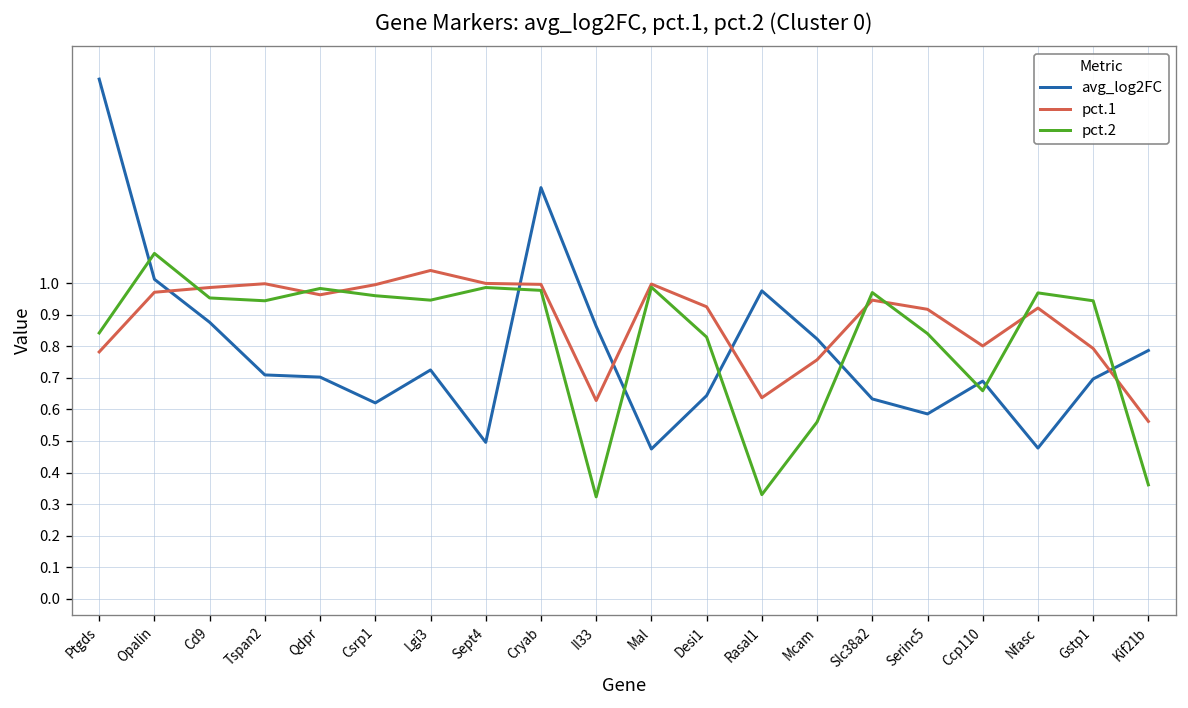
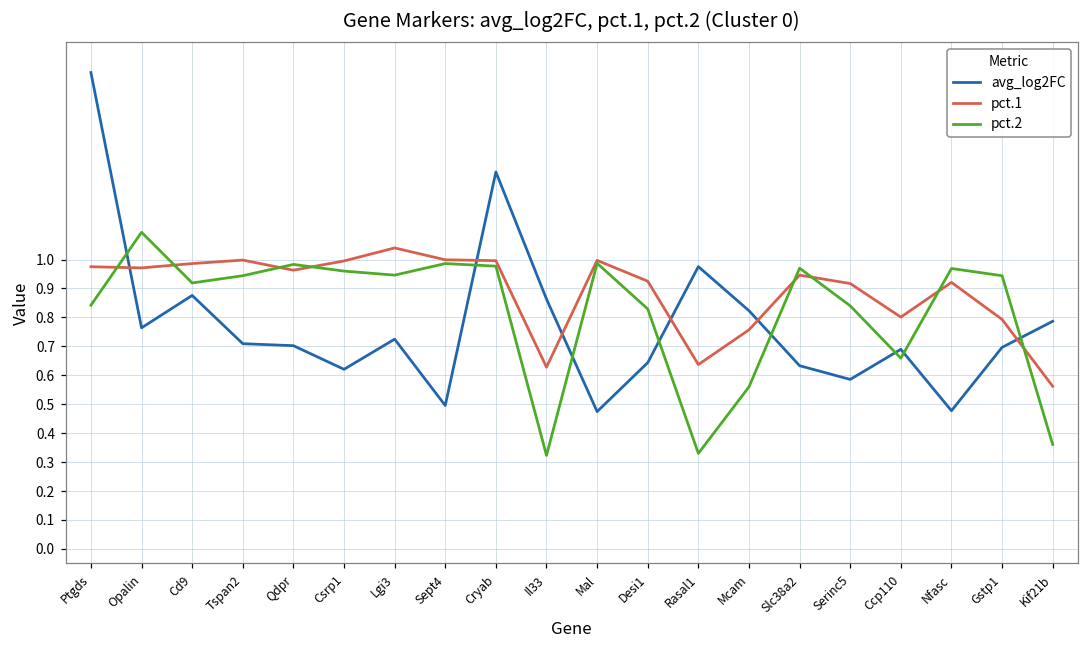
  {
    "avg_log2FC": {
      "Ptgds": 1.65,
-     "Opalin": 1.01,
+     "Opalin": 0.76,
      "Cd9": 0.88,
      "Tspan2": 0.71,
      "Qdpr": 0.70,
      "Csrp1": 0.62,
      "Lgi3": 0.72,
      "Sept4": 0.50,
      "Cryab": 1.30,
      "Il33": 0.86,
      "Mal": 0.47,
      "Desi1": 0.64,
      "Rasal1": 0.98,
      "Mcam": 0.82,
      "Slc38a2": 0.63,
      "Serinc5": 0.59,
      "Ccp110": 0.69,
      "Nfasc": 0.48,
      "Gstp1": 0.70,
      "Kif21b": 0.79
    },
    "pct.1": {
-     "Ptgds": 0.78,
+     "Ptgds": 0.98,
      "Opalin": 0.97,
      "Cd9": 0.99,
      "Tspan2": 1.00,
      "Qdpr": 0.96,
      "Csrp1": 1.00,
      "Lgi3": 1.04,
      "Sept4": 1.00,
      "Cryab": 1.00,
      "Il33": 0.63,
      "Mal": 1.00,
      "Desi1": 0.93,
      "Rasal1": 0.64,
      "Mcam": 0.76,
      "Slc38a2": 0.95,
      "Serinc5": 0.92,
      "Ccp110": 0.80,
      "Nfasc": 0.92,
      "Gstp1": 0.79,
      "Kif21b": 0.56
    },
    "pct.2": {
      "Ptgds": 0.84,
      "Opalin": 1.09,
-     "Cd9": 0.95,
+     "Cd9": 0.92,
      "Tspan2": 0.94,
      "Qdpr": 0.98,
      "Csrp1": 0.96,
      "Lgi3": 0.95,
      "Sept4": 0.99,
      "Cryab": 0.98,
      "Il33": 0.32,
      "Mal": 0.99,
      "Desi1": 0.83,
      "Rasal1": 0.33,
      "Mcam": 0.56,
      "Slc38a2": 0.97,
      "Serinc5": 0.84,
      "Ccp110": 0.66,
      "Nfasc": 0.97,
      "Gstp1": 0.94,
      "Kif21b": 0.36
    }
  }
